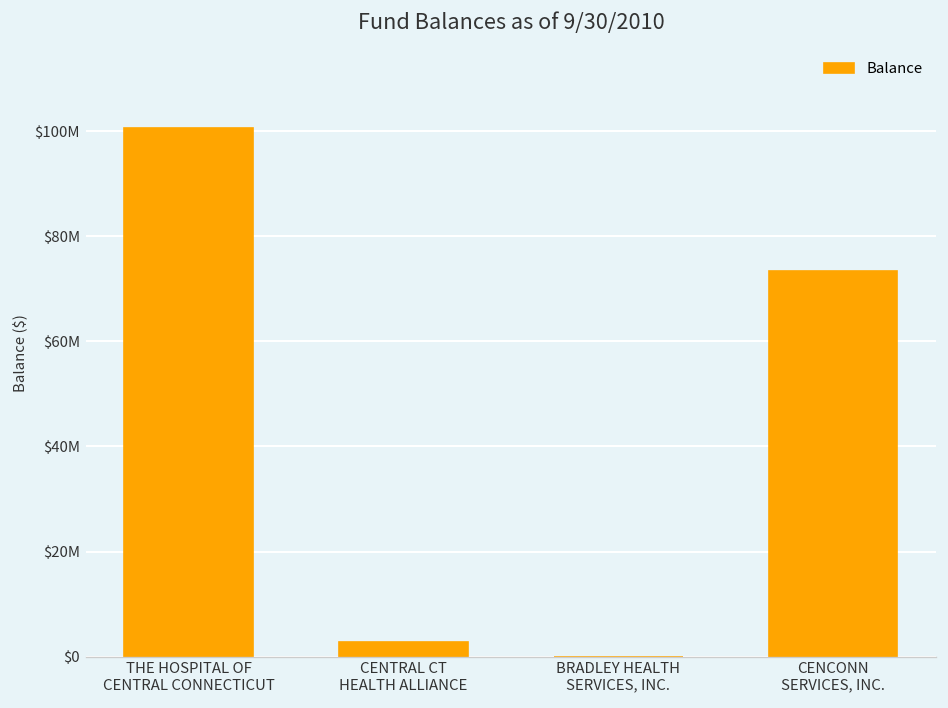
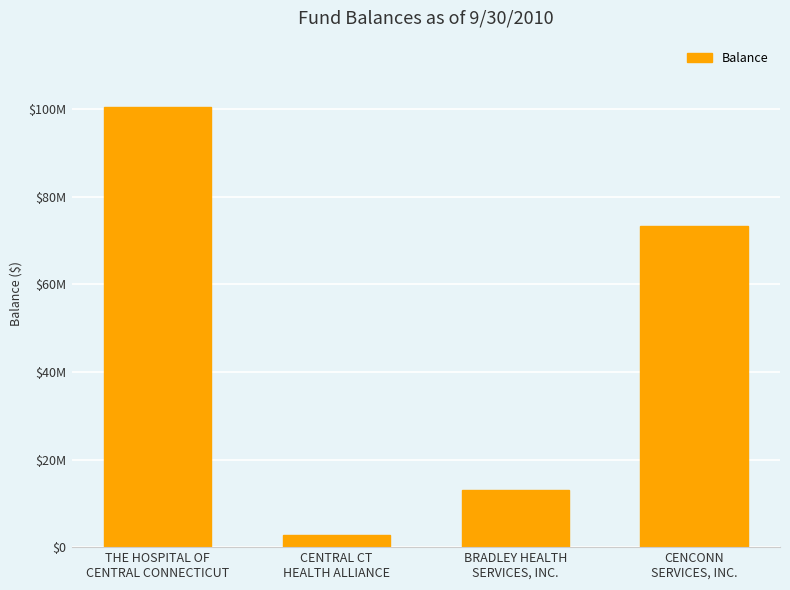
  {
    "THE HOSPITAL OF CENTRAL CONNECTICUT": "$101000000",
    "CENTRAL CT HEALTH ALLIANCE": "$3000000",
-   "BRADLEY HEALTH SERVICES, INC.": "$0",
+   "BRADLEY HEALTH SERVICES, INC.": "$13000000",
    "CENCONN SERVICES, INC.": "$73000000"
  }
